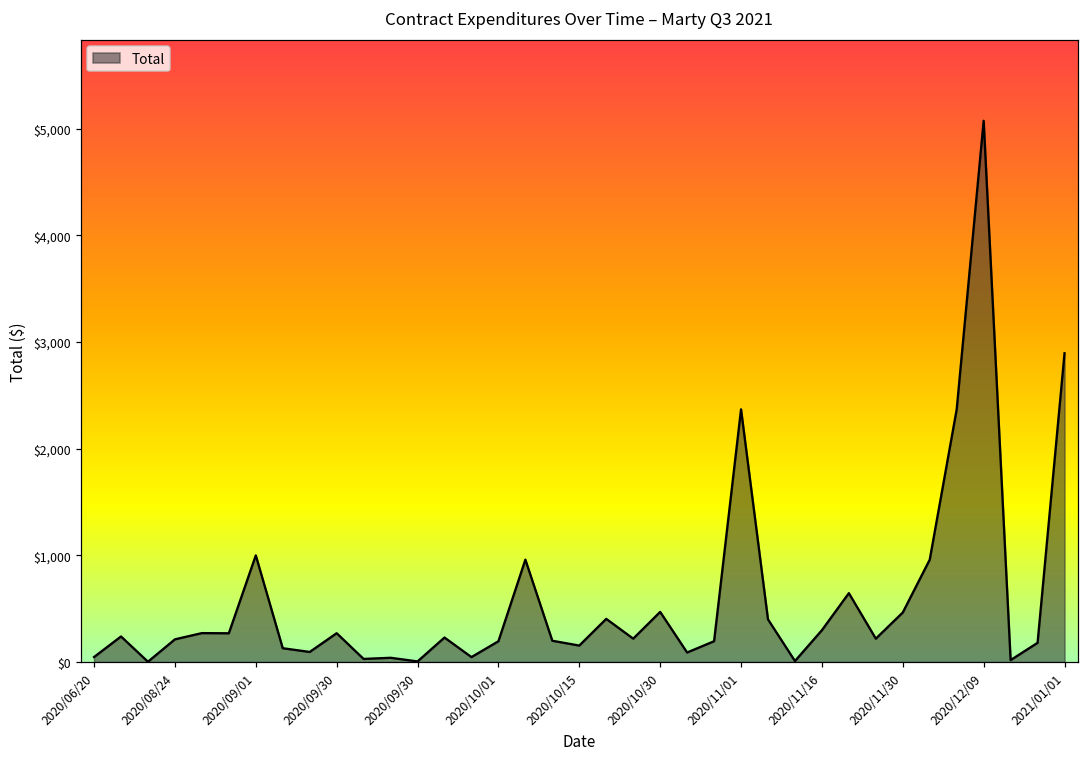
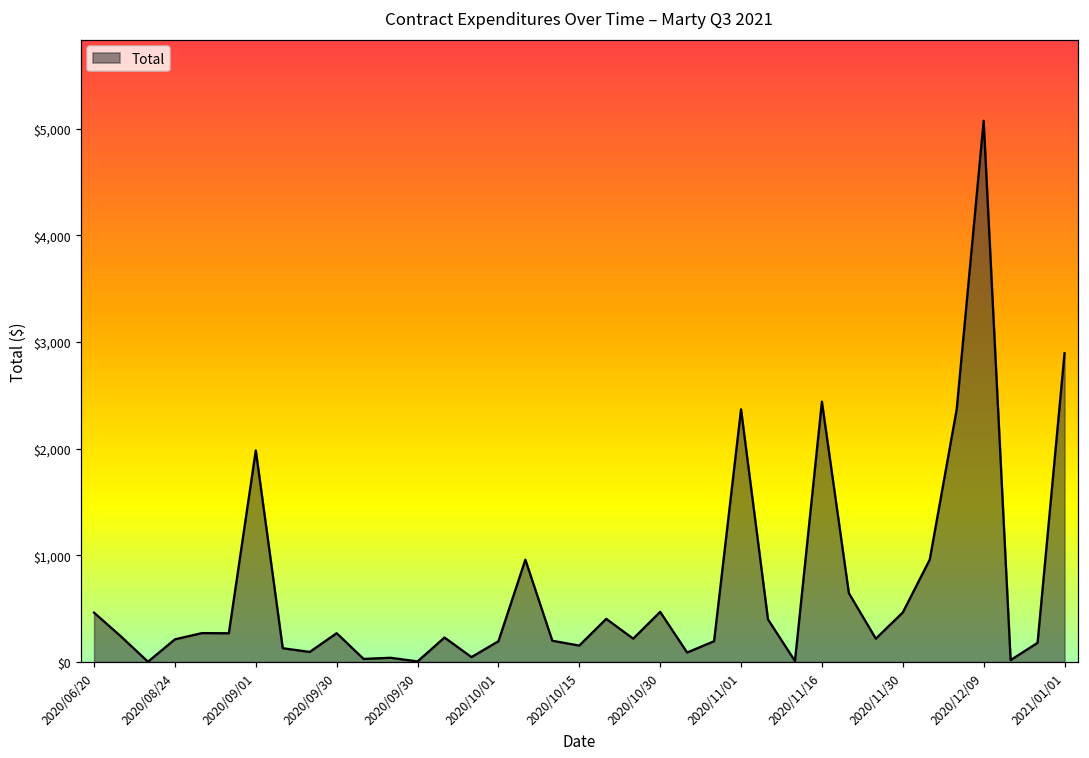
  {
-   "2020/06/20": "$0",
-   "2020/09/01": "$1,000",
+   "2020/06/20": "$500",
+   "2020/09/01": "$2,000",
    "2020/10/15": "$200",
    "2020/10/30": "$500",
-   "2020/11/16": "$300",
+   "2020/11/16": "$2,400",
    "2020/11/30": "$500",
    "2020/12/09": "$5,100",
    "2021/01/01": "$2,900"
  }
